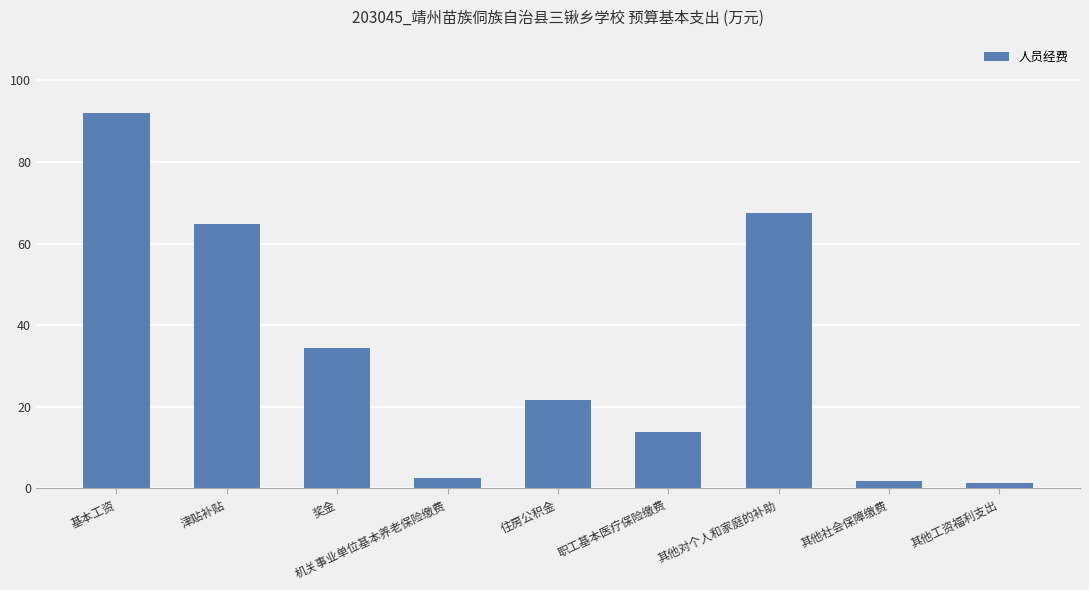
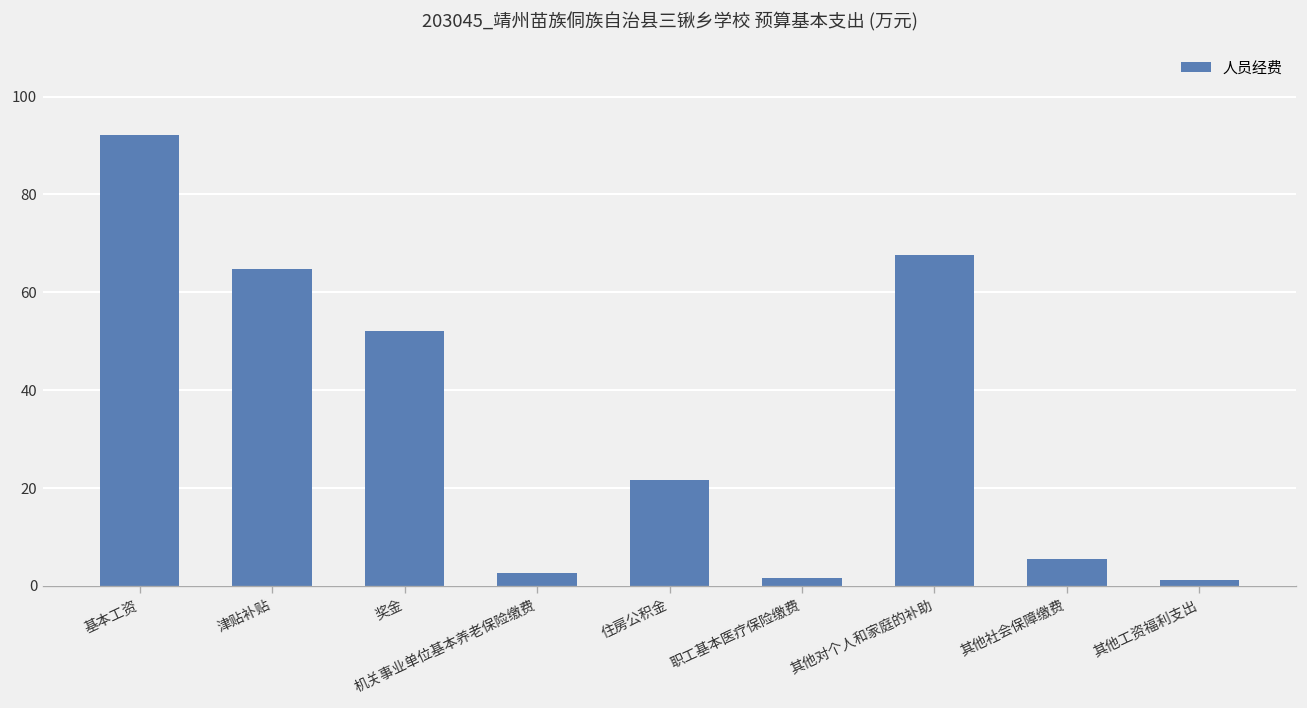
  {
    "基本工资": 92,
    "津贴补贴": 65,
-   "奖金": 34,
+   "奖金": 52,
    "机关事业单位基本养老保险缴费": 3,
    "住房公积金": 22,
-   "职工基本医疗保险缴费": 14,
+   "职工基本医疗保险缴费": 2,
    "其他对个人和家庭的补助": 68,
-   "其他社会保障缴费": 2,
+   "其他社会保障缴费": 5,
    "其他工资福利支出": 1
  }
